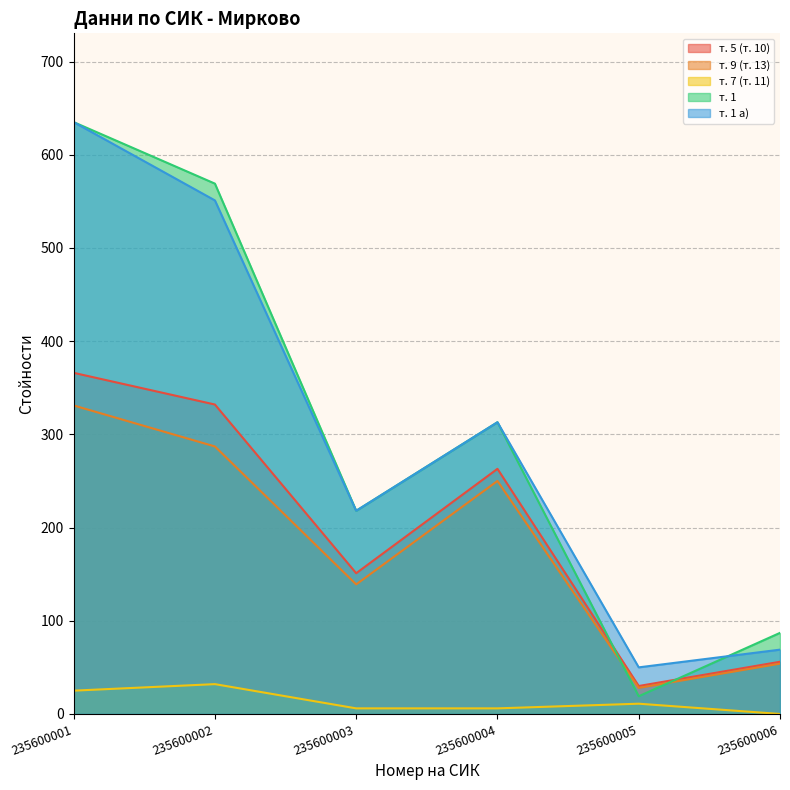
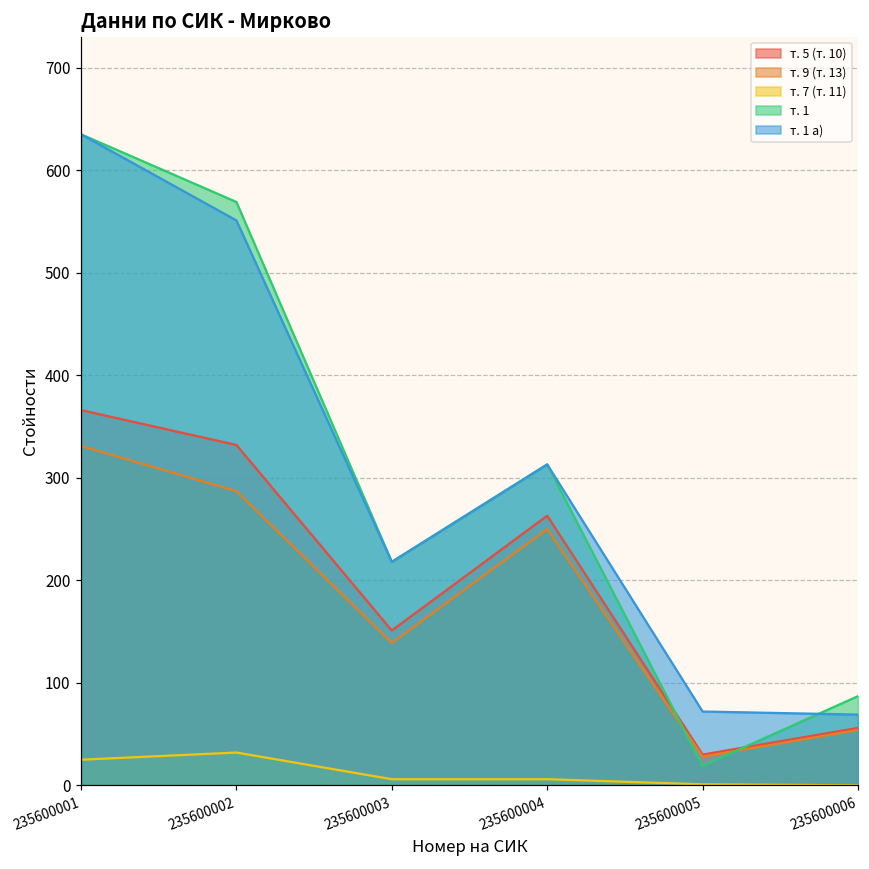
  {
    "т. 7 (т. 11)": {
      "235600001": 30,
      "235600002": 30,
      "235600003": 10,
      "235600004": 10,
-     "235600005": 10,
+     "235600005": 0,
      "235600006": 0
    },
    "т. 1": {
      "235600002": 570,
      "235600005": 20,
      "235600006": 90
    },
    "т. 1 а)": {
      "235600002": 550,
-     "235600005": 50,
+     "235600005": 70,
      "235600006": 70
    }
  }
